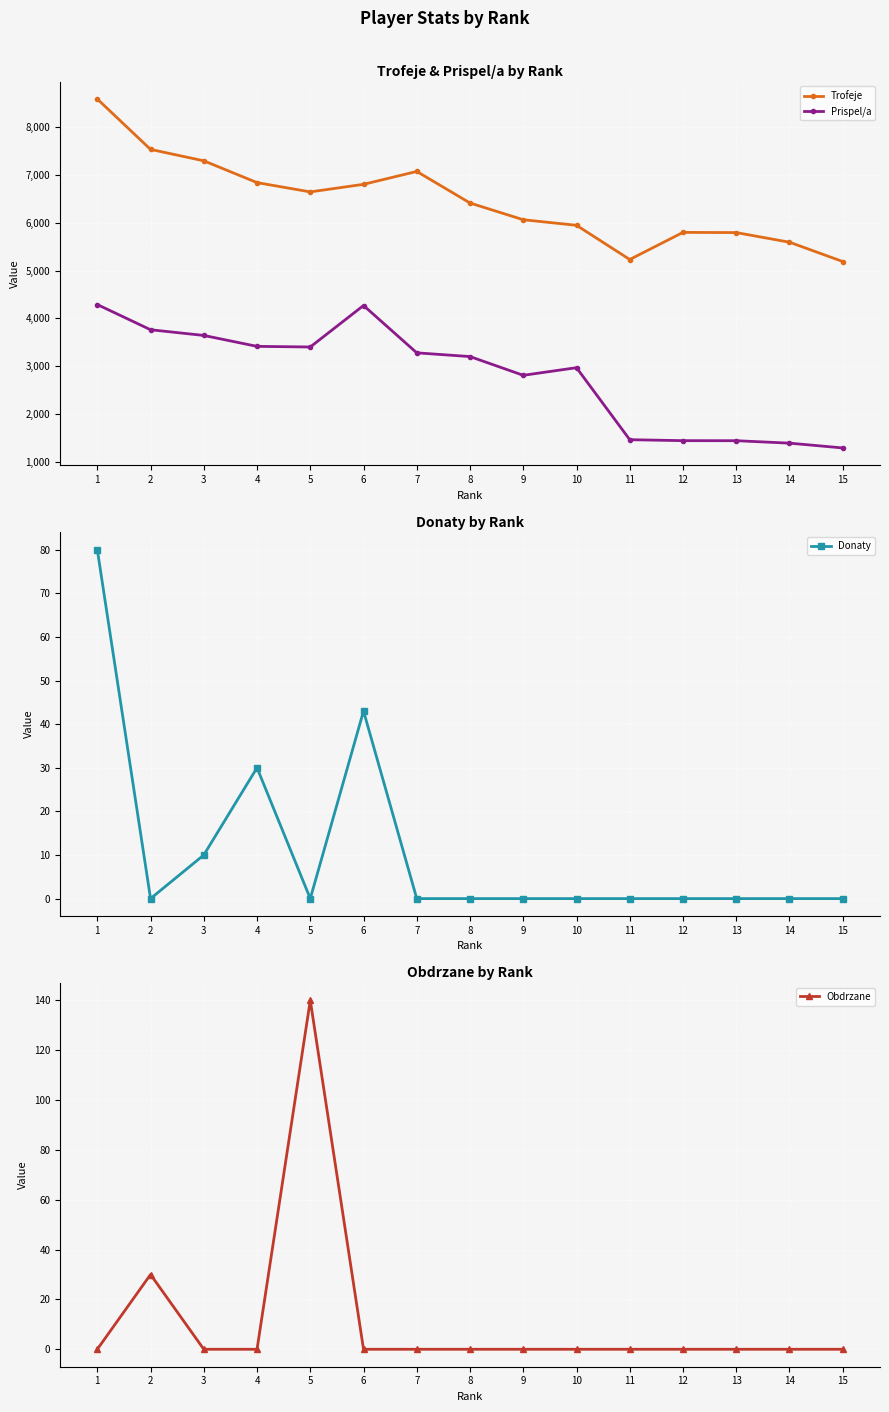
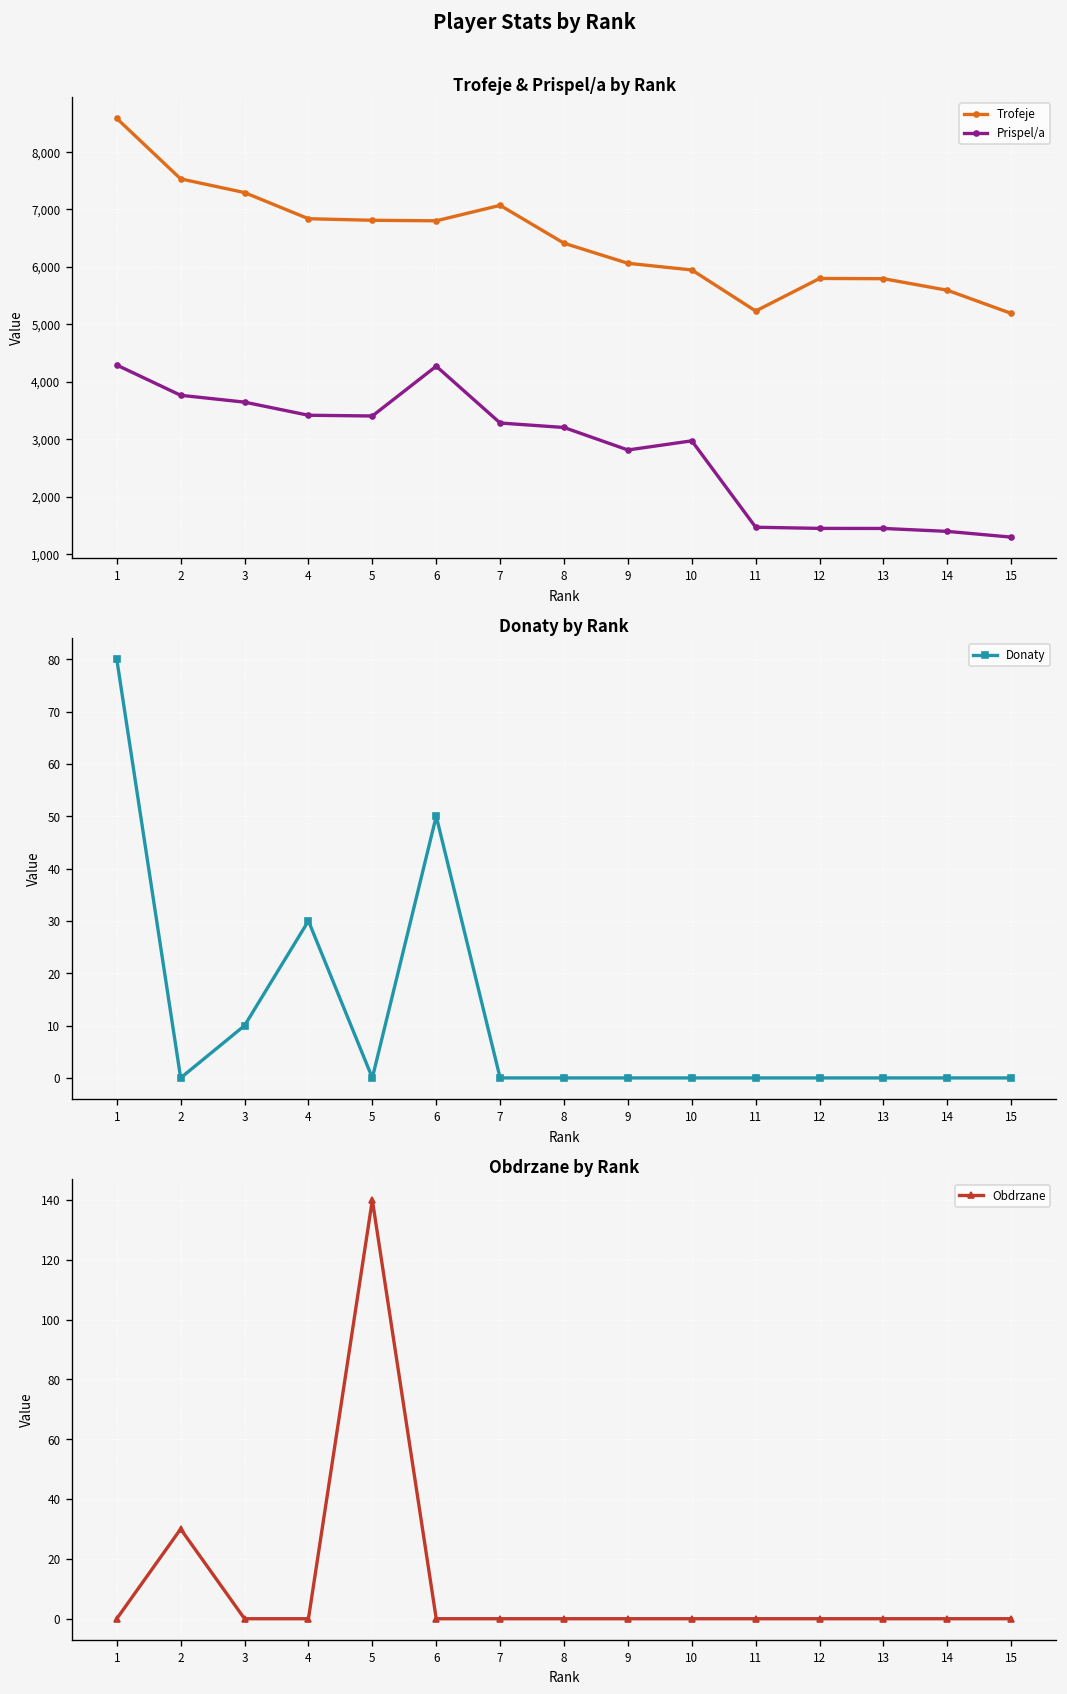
  {
    "Trofeje & Prispel/a by Rank": {
      "Trofeje": {
        "1": "8,600",
        "2": "7,500",
        "3": "7,300",
        "4": "6,800",
-       "5": "6,600",
+       "5": "6,800",
        "6": "6,800",
        "7": "7,100",
        "8": "6,400",
        "9": "6,100",
        "10": "5,900",
        "11": "5,200",
        "12": "5,800",
        "13": "5,800",
        "14": "5,600",
        "15": "5,200"
      },
      "Prispel/a": {
        "1": "4,300",
        "2": "3,800",
        "3": "3,600",
        "4": "3,400",
        "5": "3,400",
        "6": "4,300",
        "7": "3,300",
        "8": "3,200",
        "9": "2,800",
        "10": "3,000",
        "11": "1,500",
        "12": "1,400",
        "13": "1,400",
        "14": "1,400",
        "15": "1,300"
      }
    },
    "Donaty by Rank": {
      "1": "80",
      "2": "0",
      "3": "10",
      "4": "30",
      "5": "0",
-     "6": "43",
+     "6": "50",
      "7": "0",
      "8": "0",
      "9": "0",
      "10": "0",
      "11": "0",
      "12": "0",
      "13": "0",
      "14": "0",
      "15": "0"
    },
    "Obdrzane by Rank": {
      "1": "0",
      "2": "30",
      "3": "0",
      "4": "0",
      "5": "140",
      "6": "0",
      "7": "0",
      "8": "0",
      "9": "0",
      "10": "0",
      "11": "0",
      "12": "0",
      "13": "0",
      "14": "0",
      "15": "0"
    }
  }
